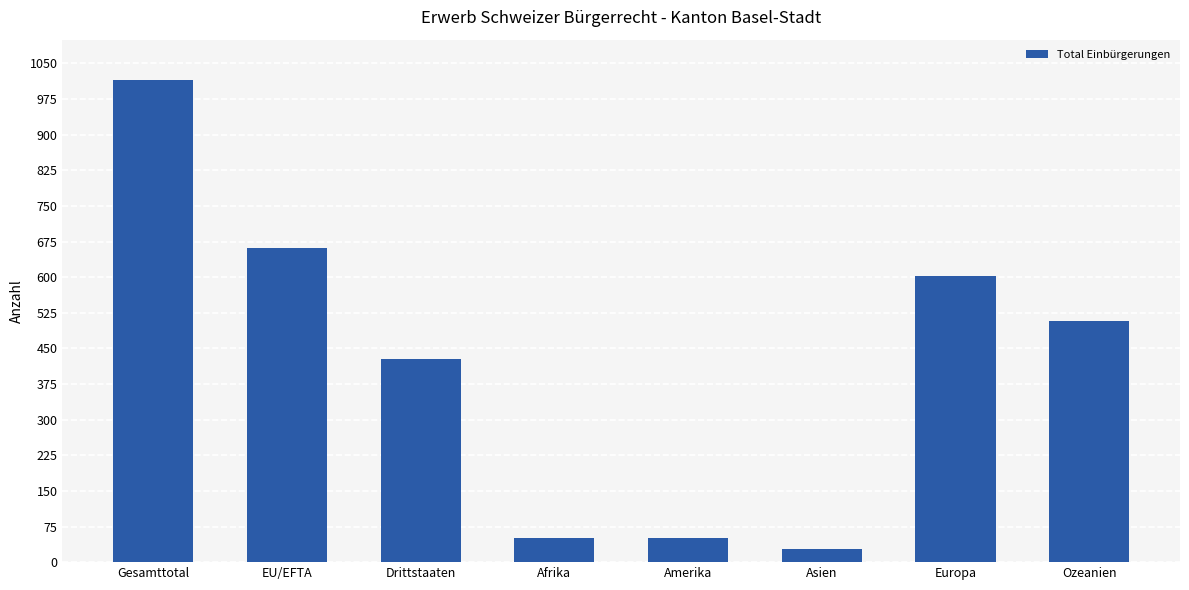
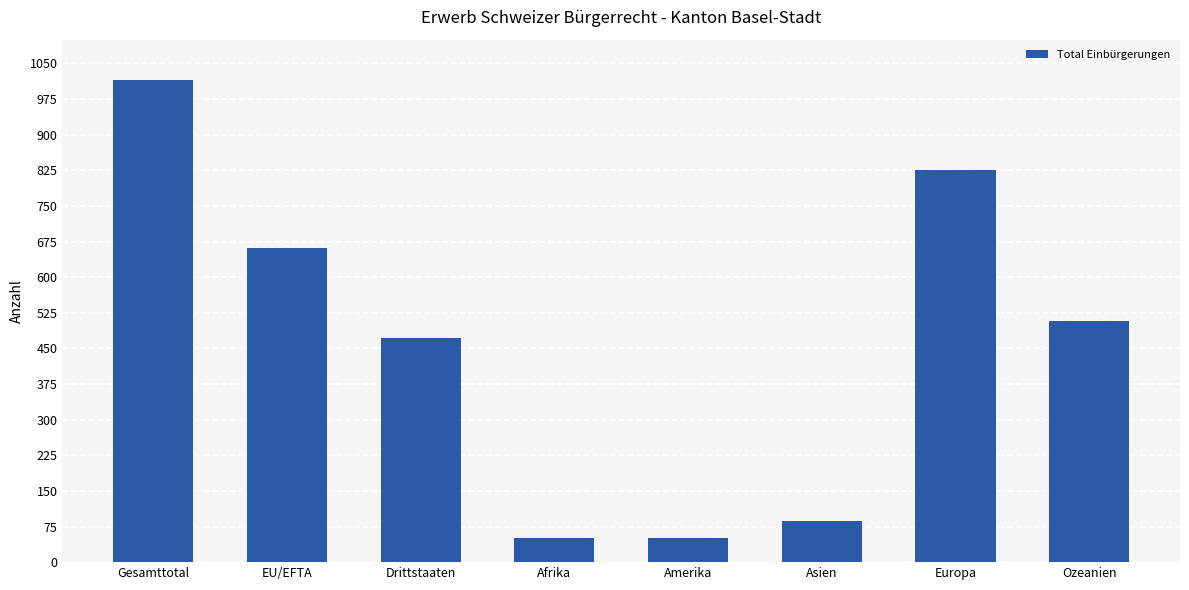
  {
    "Gesamttotal": 1020,
    "EU/EFTA": 660,
-   "Drittstaaten": 430,
+   "Drittstaaten": 470,
    "Afrika": 50,
    "Amerika": 50,
-   "Asien": 30,
-   "Europa": 600,
+   "Asien": 90,
+   "Europa": 830,
    "Ozeanien": 510
  }
